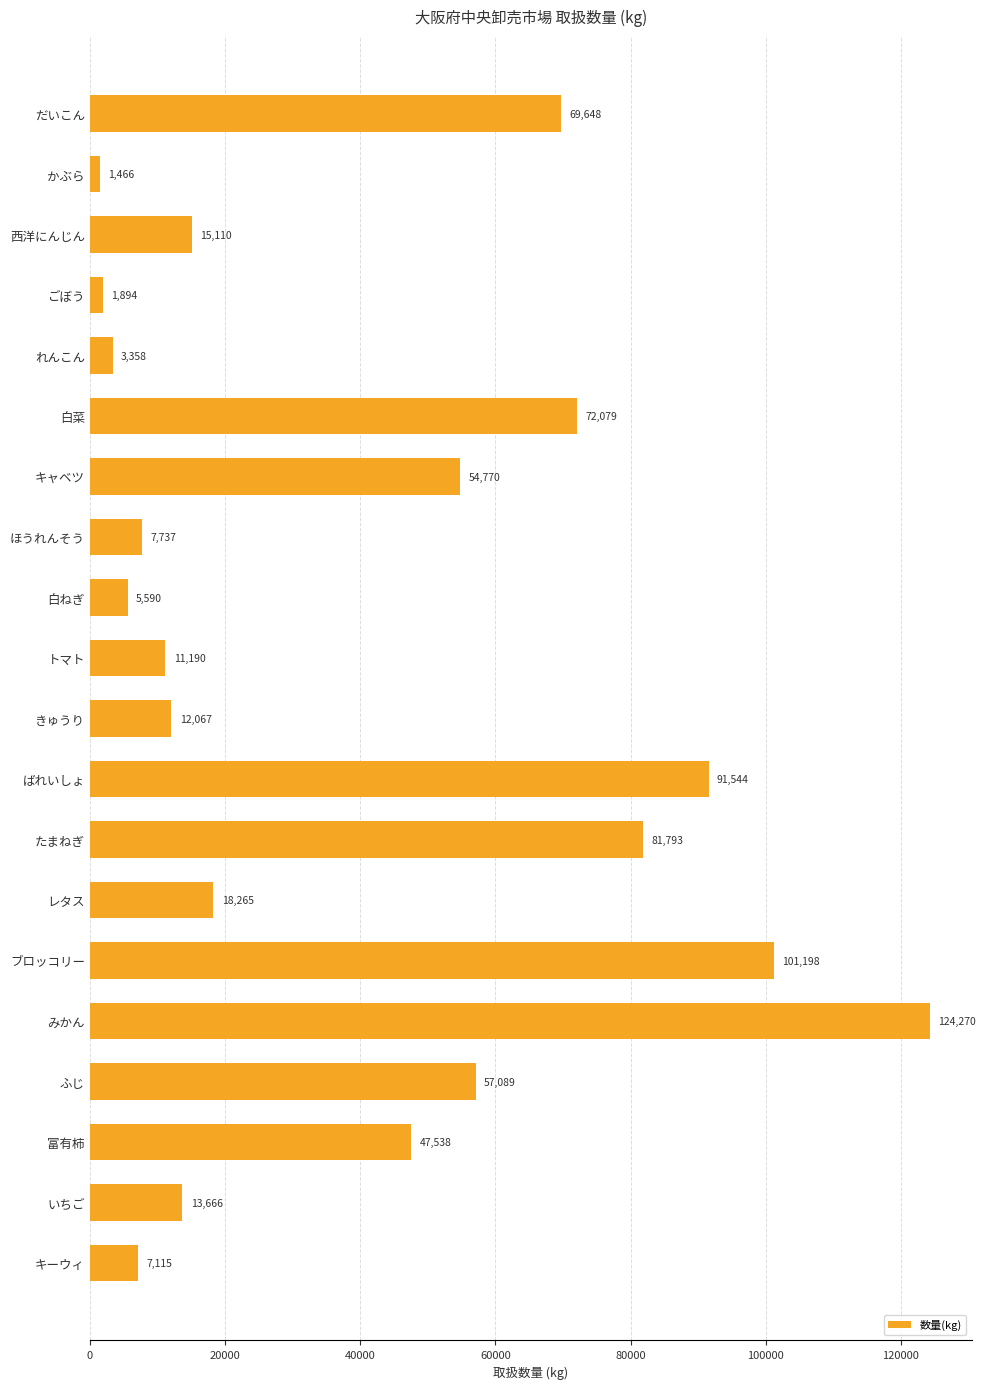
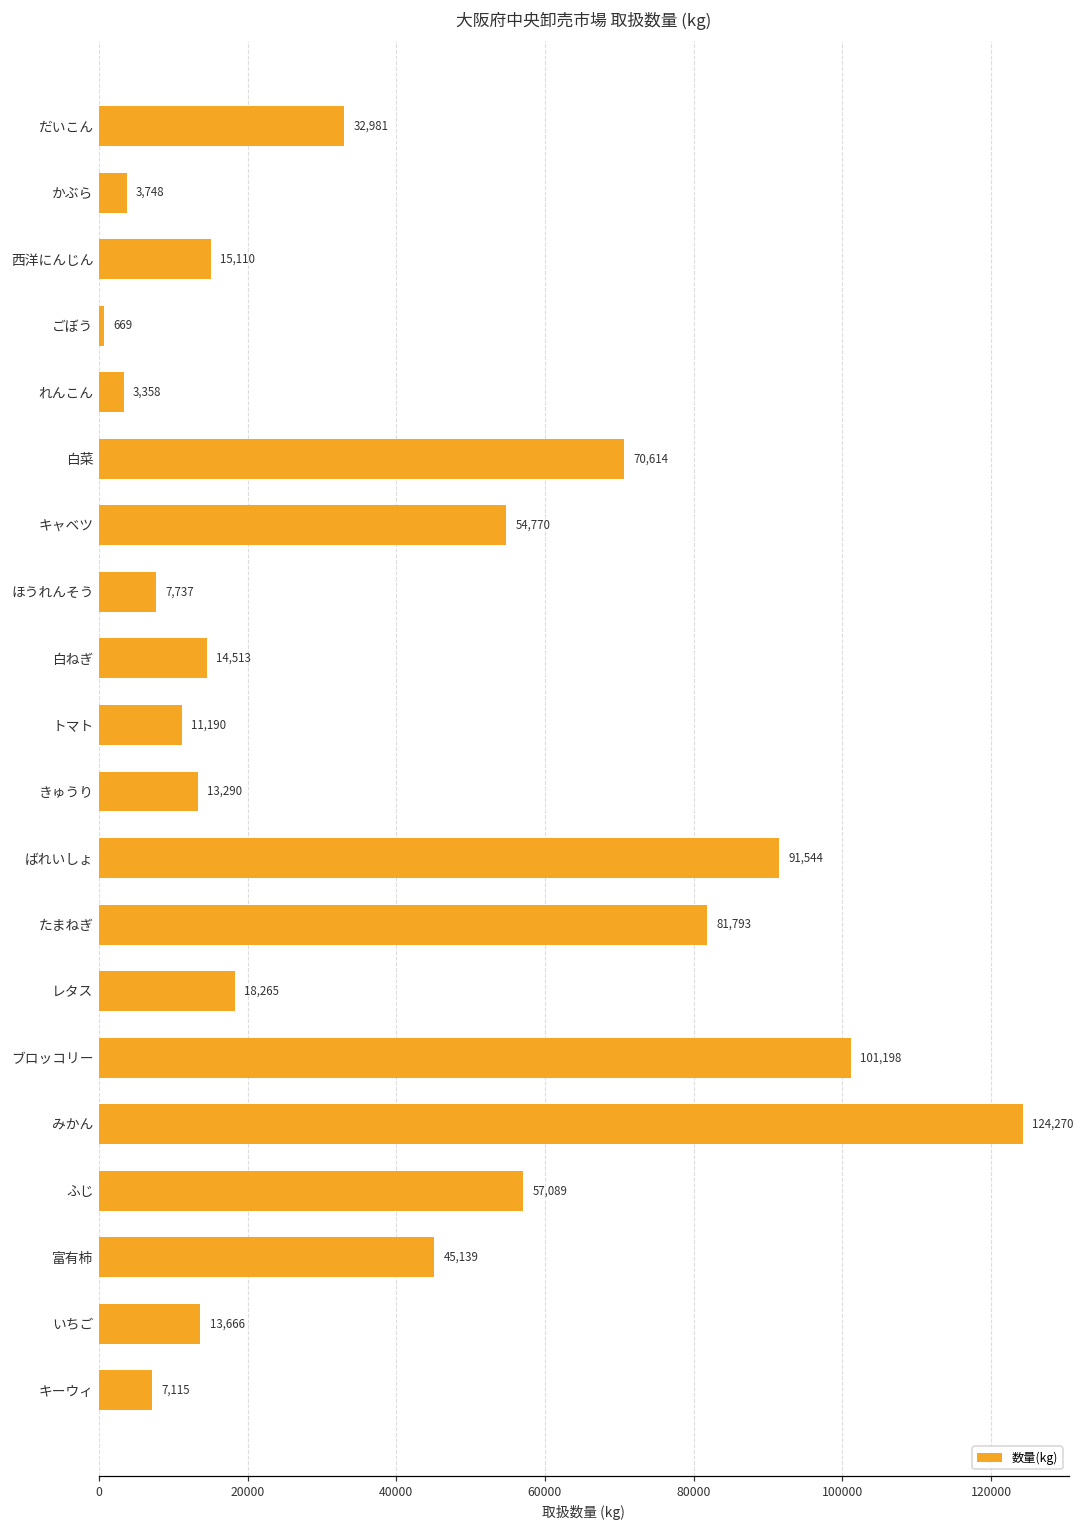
  {
-   "だいこん": "69,648",
-   "かぶら": "1,466",
+   "だいこん": "32,981",
+   "かぶら": "3,748",
    "西洋にんじん": "15,110",
-   "ごぼう": "1,894",
+   "ごぼう": "669",
    "れんこん": "3,358",
-   "白菜": "72,079",
+   "白菜": "70,614",
    "キャベツ": "54,770",
    "ほうれんそう": "7,737",
-   "白ねぎ": "5,590",
+   "白ねぎ": "14,513",
    "トマト": "11,190",
-   "きゅうり": "12,067",
+   "きゅうり": "13,290",
    "ばれいしょ": "91,544",
    "たまねぎ": "81,793",
    "レタス": "18,265",
    "ブロッコリー": "101,198",
    "みかん": "124,270",
    "ふじ": "57,089",
-   "富有柿": "47,538",
+   "富有柿": "45,139",
    "いちご": "13,666",
    "キーウィ": "7,115"
  }
